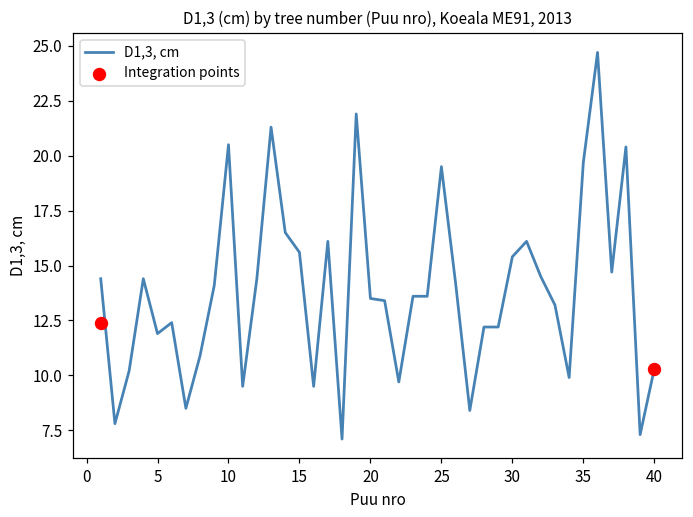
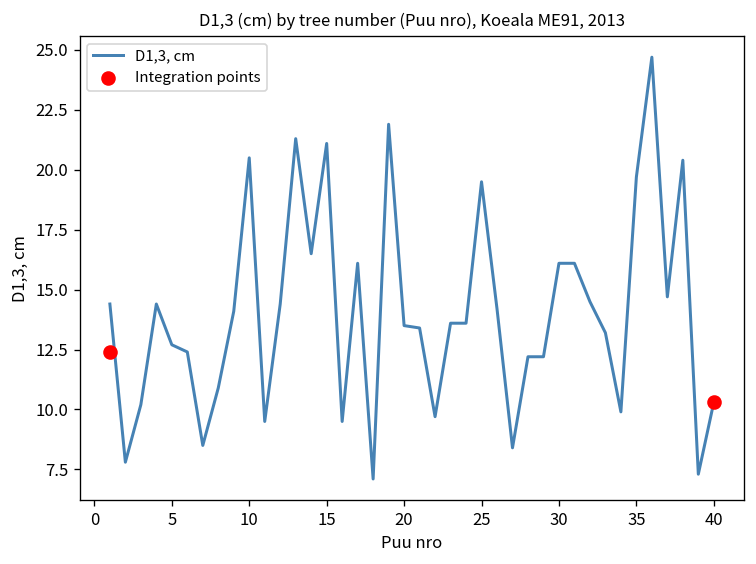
  {
    "D1,3, cm": {
-     "5": 11.9,
+     "5": 12.7,
      "10": 20.5,
-     "15": 15.6,
+     "15": 21.1,
      "20": 13.5,
      "25": 19.5,
-     "30": 15.4,
+     "30": 16.1,
      "35": 19.7
    }
  }
